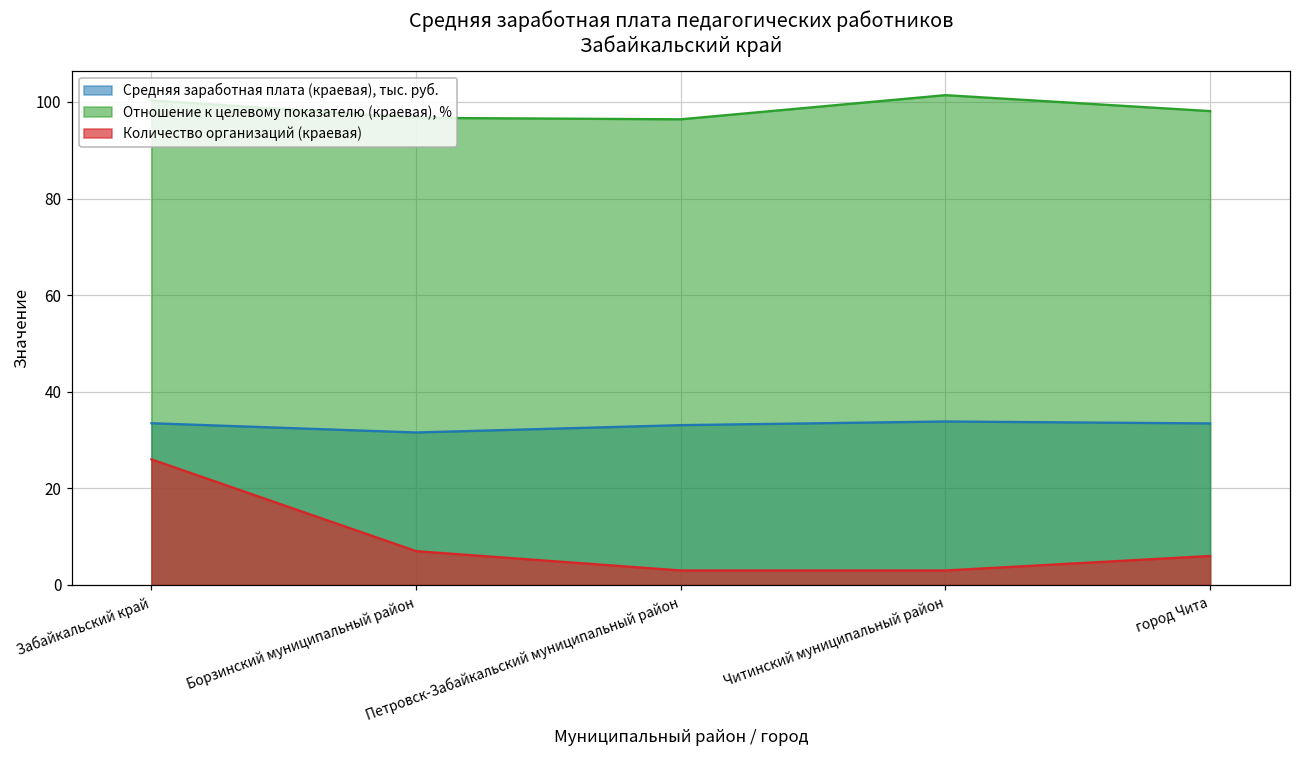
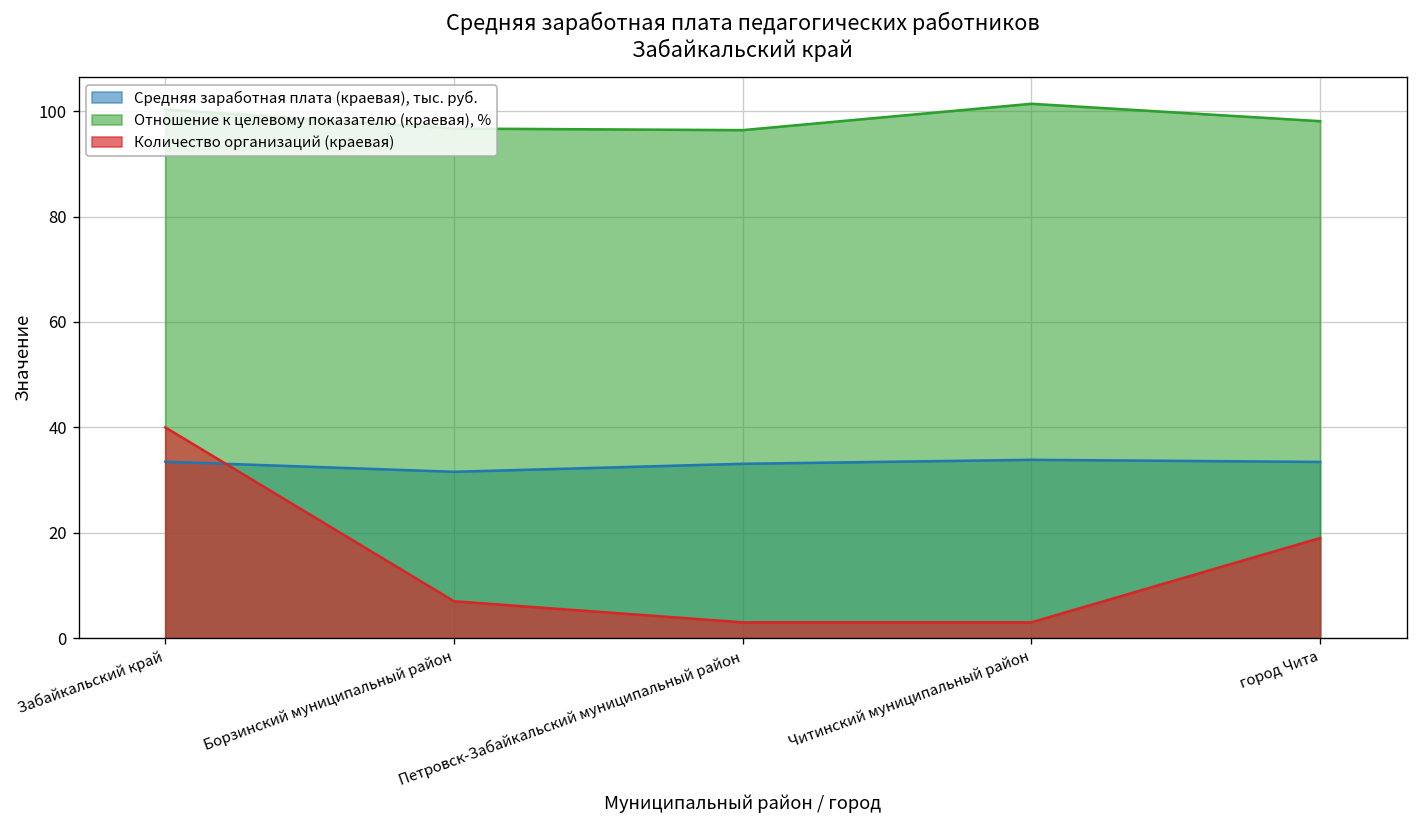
  {
    "Средняя заработная плата (краевая), тыс. руб.": {
      "Забайкальский край": 33,
      "Борзинский муниципальный район": 32,
      "Петровск-Забайкальский муниципальный район": 33,
      "Читинский муниципальный район": 34,
      "город Чита": 33
    },
    "Отношение к целевому показателю (краевая), %": {
      "Петровск-Забайкальский муниципальный район": 96,
      "Читинский муниципальный район": 101,
      "город Чита": 98
    },
    "Количество организаций (краевая)": {
-     "Забайкальский край": 26,
+     "Забайкальский край": 40,
      "Борзинский муниципальный район": 7,
      "Петровск-Забайкальский муниципальный район": 3,
      "Читинский муниципальный район": 3,
-     "город Чита": 6
+     "город Чита": 19
    }
  }
